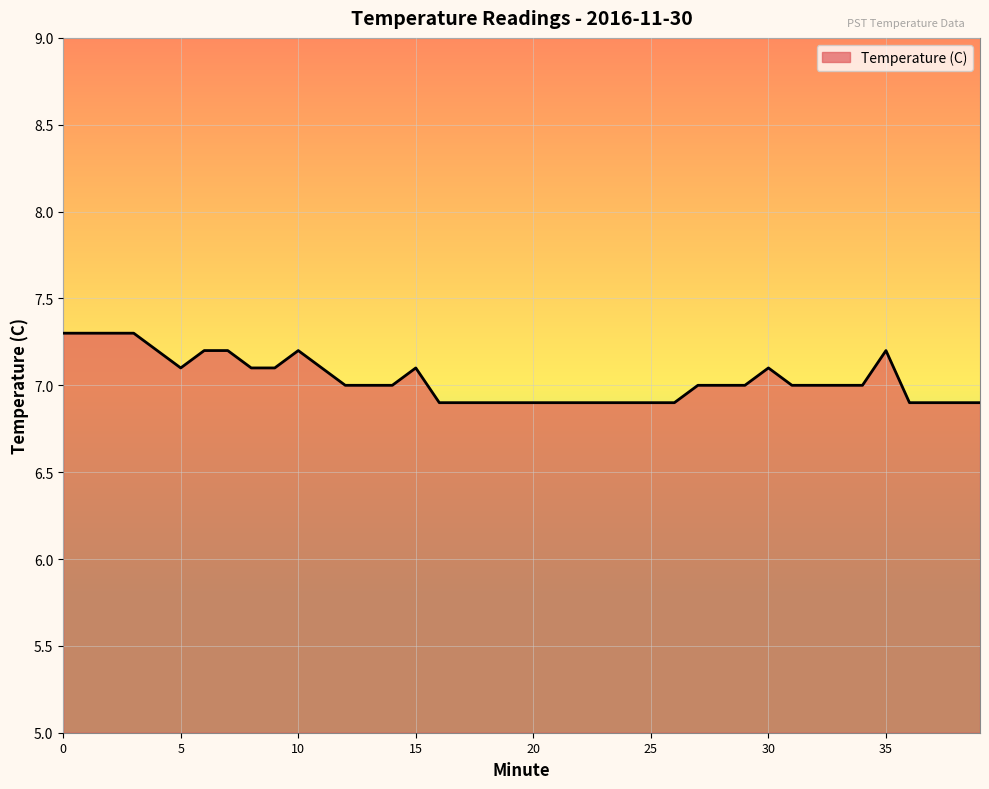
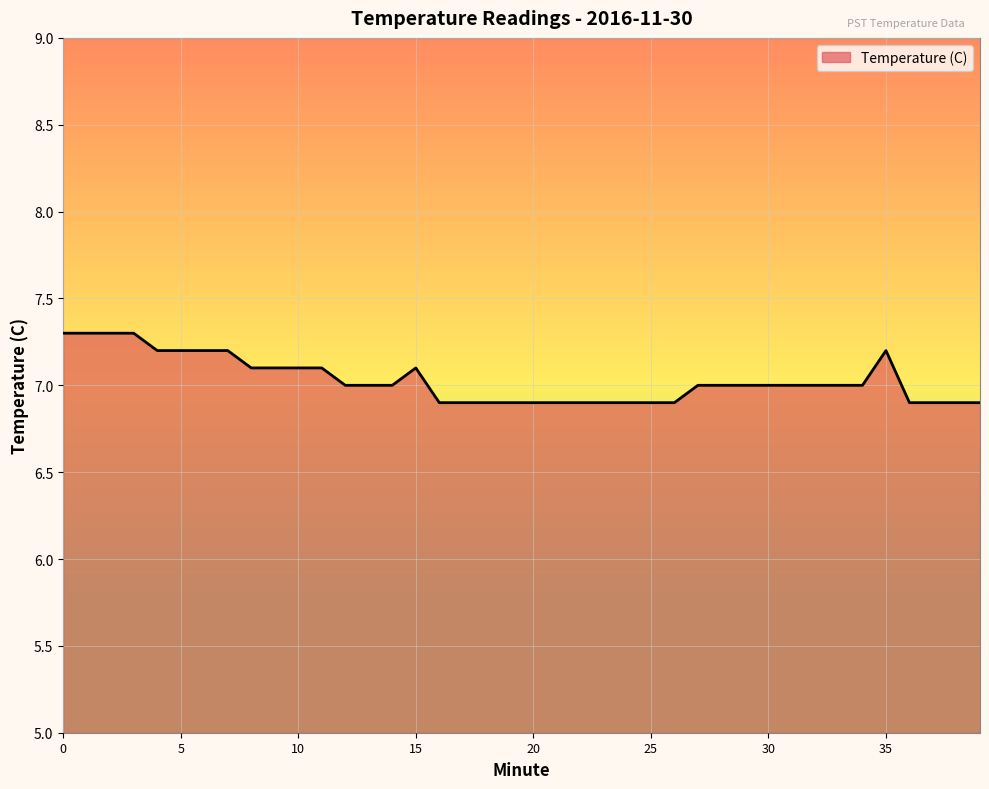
  {
    "0": 7.3,
-   "5": 7.1,
-   "10": 7.2,
+   "5": 7.2,
+   "10": 7.1,
    "15": 7.1,
    "20": 6.9,
    "25": 6.9,
-   "30": 7.1,
+   "30": 7.0,
    "35": 7.2
  }
